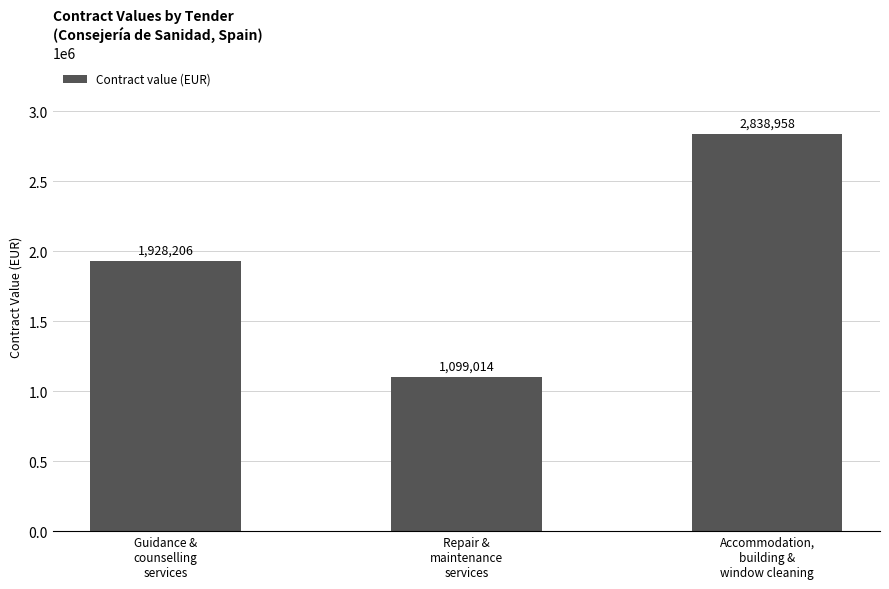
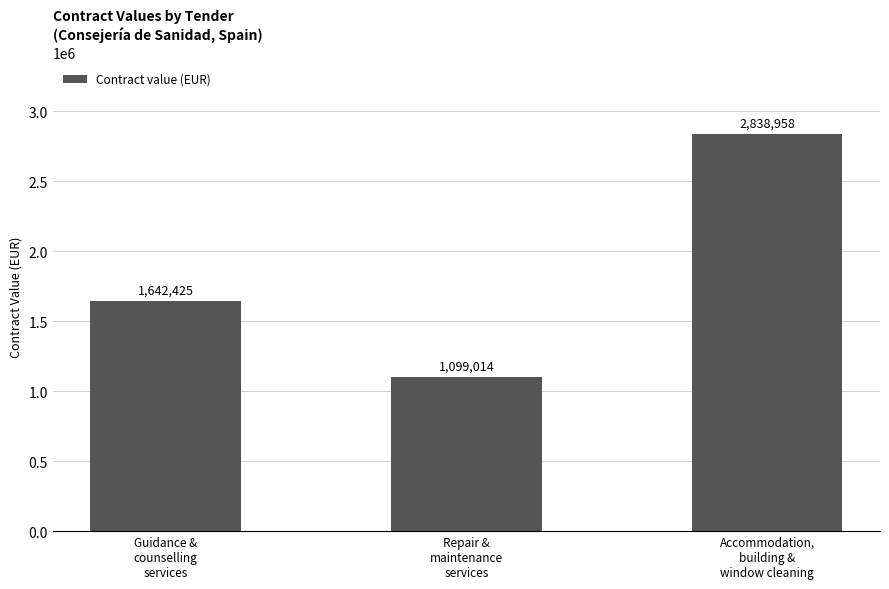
  {
-   "Guidance & counselling services": "1,928,206",
+   "Guidance & counselling services": "1,642,425",
    "Repair & maintenance services": "1,099,014",
    "Accommodation, building & window cleaning": "2,838,958"
  }
